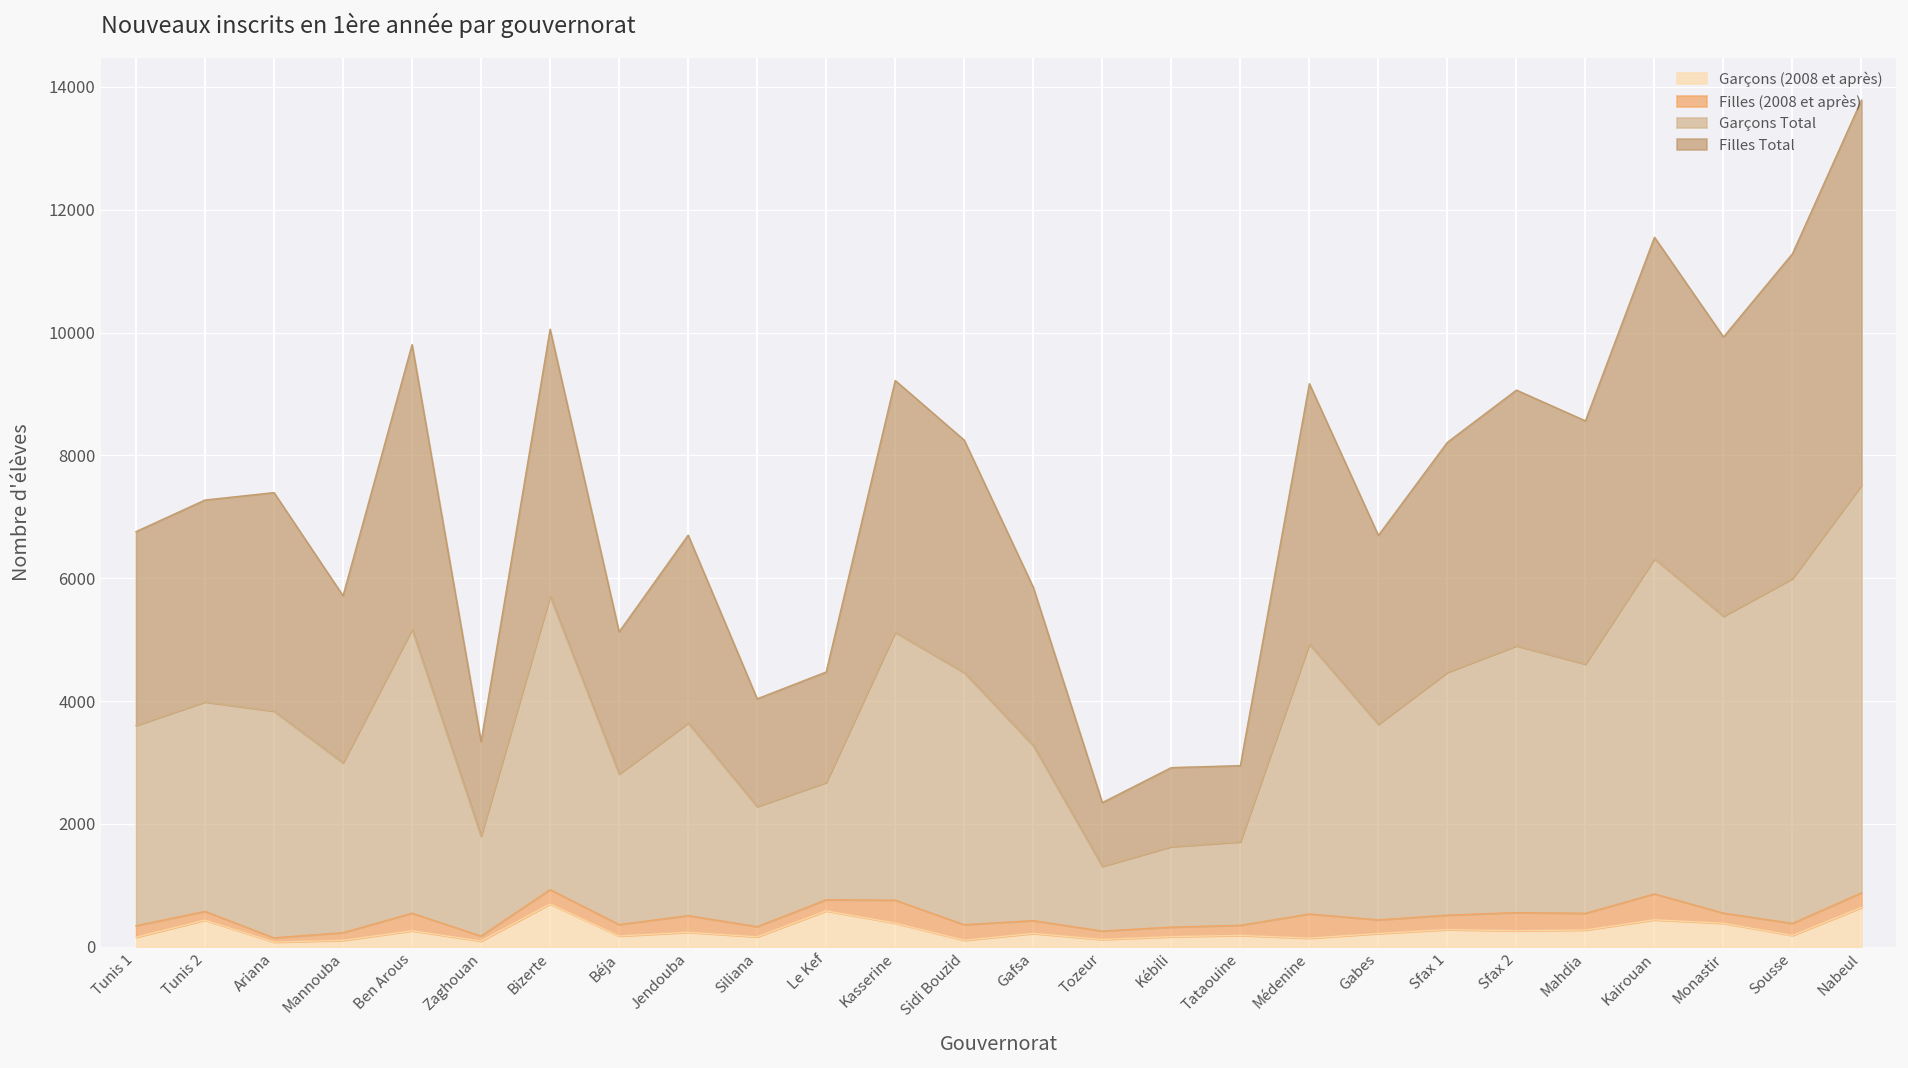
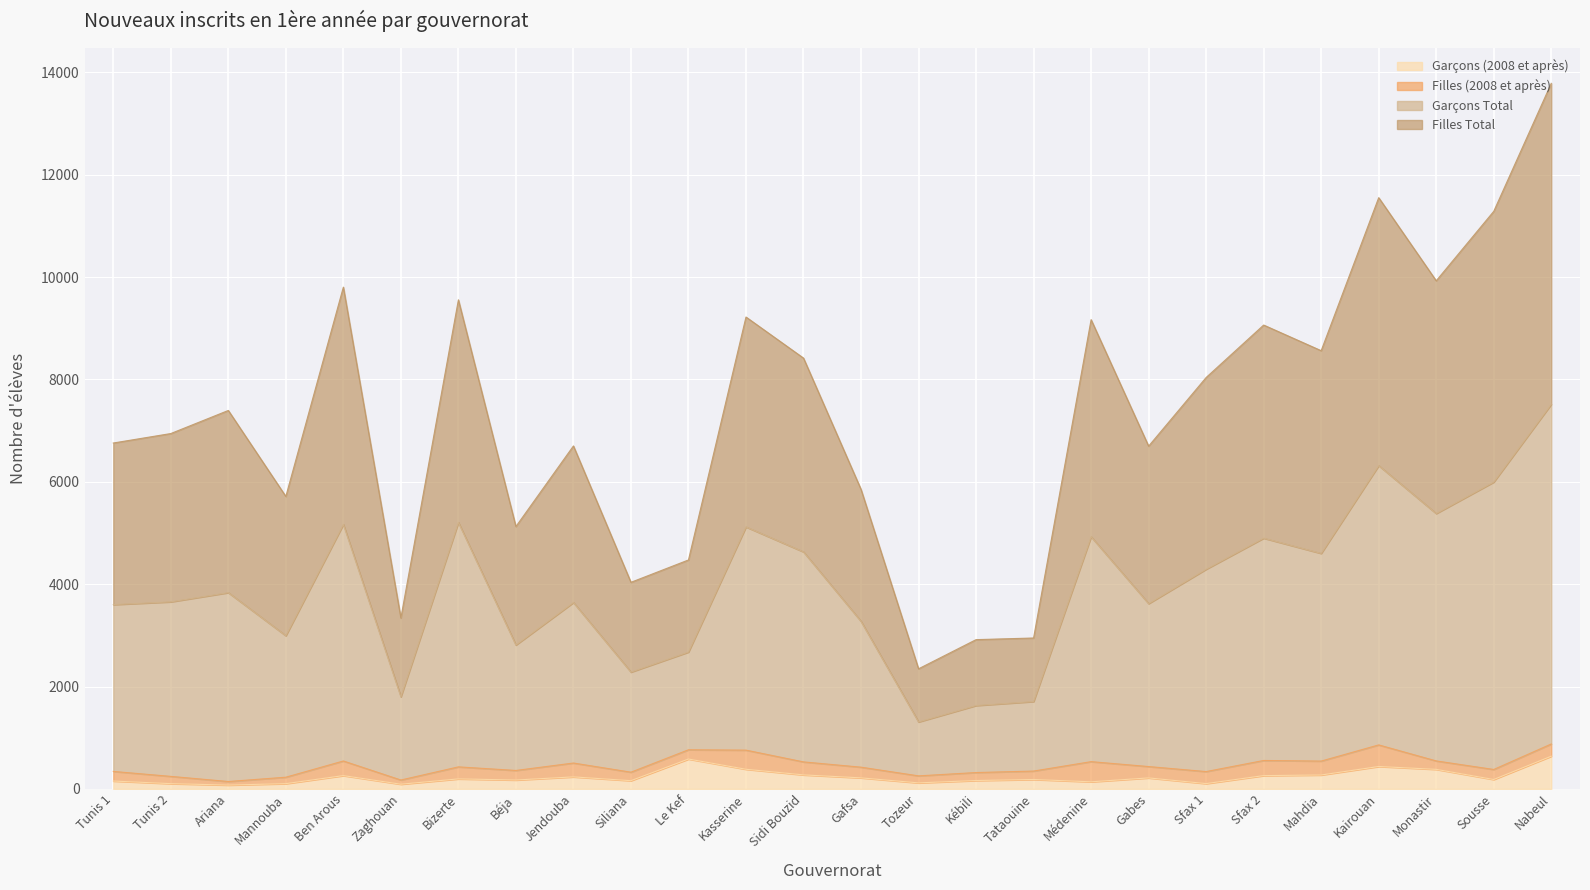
  {
    "Garçons (2008 et après)": {
      "Tunis 1": 200,
-     "Tunis 2": 400,
+     "Tunis 2": 100,
      "Ariana": 100,
      "Mannouba": 100,
      "Ben Arous": 300,
      "Zaghouan": 100,
-     "Bizerte": 700,
+     "Bizerte": 200,
      "Béja": 200,
      "Jendouba": 200,
      "Siliana": 200,
      "Le Kef": 600,
      "Kasserine": 400,
-     "Sidi Bouzid": 100,
+     "Sidi Bouzid": 300,
      "Gafsa": 200,
      "Tozeur": 100,
      "Kébili": 200,
      "Tataouine": 200,
      "Médenine": 100,
      "Gabes": 200,
-     "Sfax 1": 300,
+     "Sfax 1": 100,
      "Sfax 2": 300,
      "Mahdia": 300,
      "Kairouan": 400,
      "Monastir": 400,
      "Sousse": 200,
      "Nabeul": 600
    }
  }
